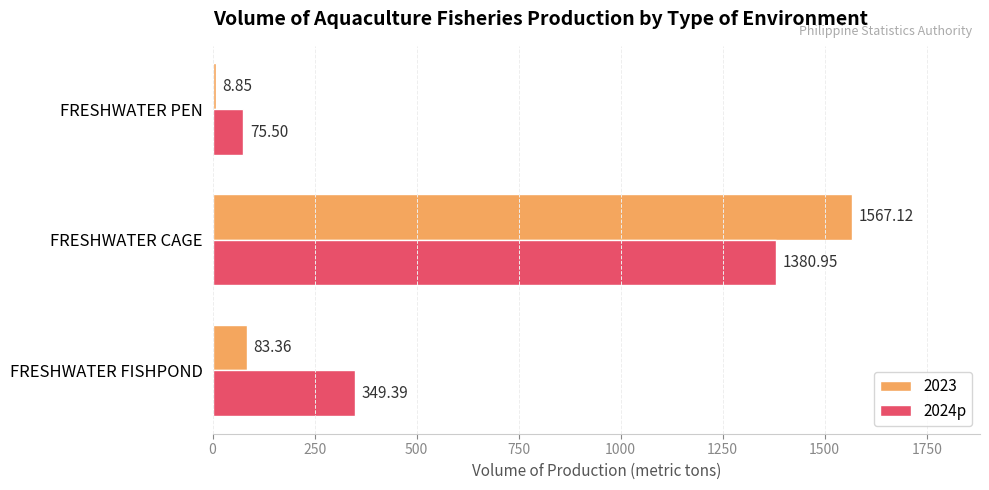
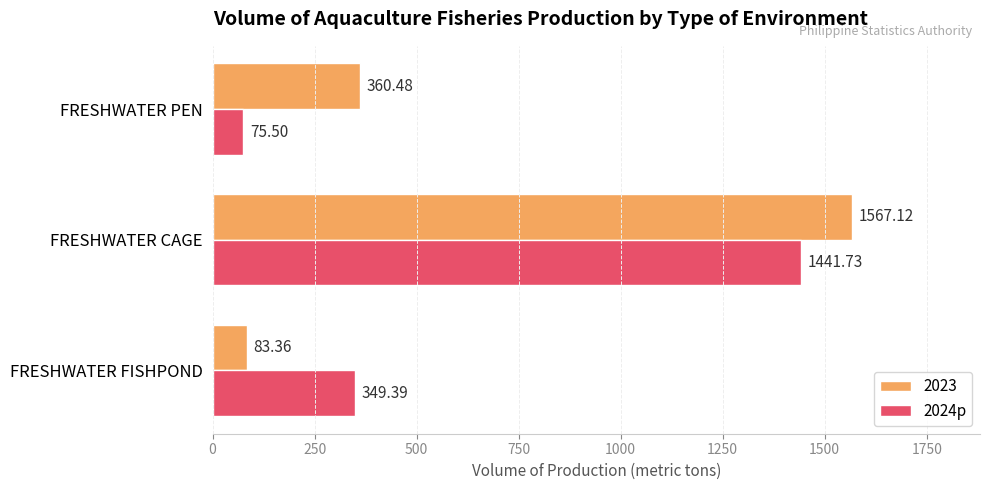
  {
    "2023": {
-     "FRESHWATER PEN": 8.85,
+     "FRESHWATER PEN": 360.48,
      "FRESHWATER CAGE": 1567.12,
      "FRESHWATER FISHPOND": 83.36
    },
    "2024p": {
      "FRESHWATER PEN": 75.50,
-     "FRESHWATER CAGE": 1380.95,
+     "FRESHWATER CAGE": 1441.73,
      "FRESHWATER FISHPOND": 349.39
    }
  }
